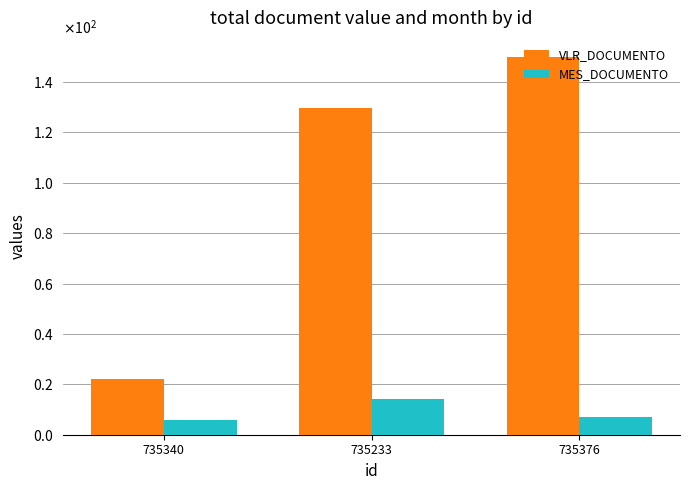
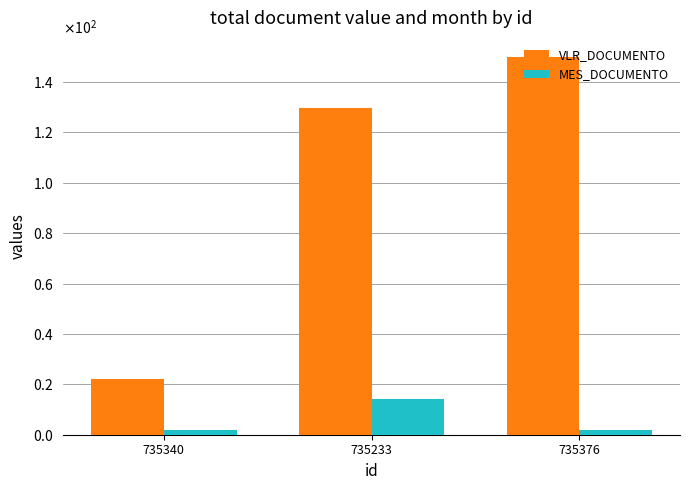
  {
    "VLR_DOCUMENTO": {
      "735340": 22,
      "735233": 130,
      "735376": 150
    },
    "MES_DOCUMENTO": {
-     "735340": 6,
+     "735340": 2,
      "735233": 14,
-     "735376": 7
+     "735376": 2
    }
  }
